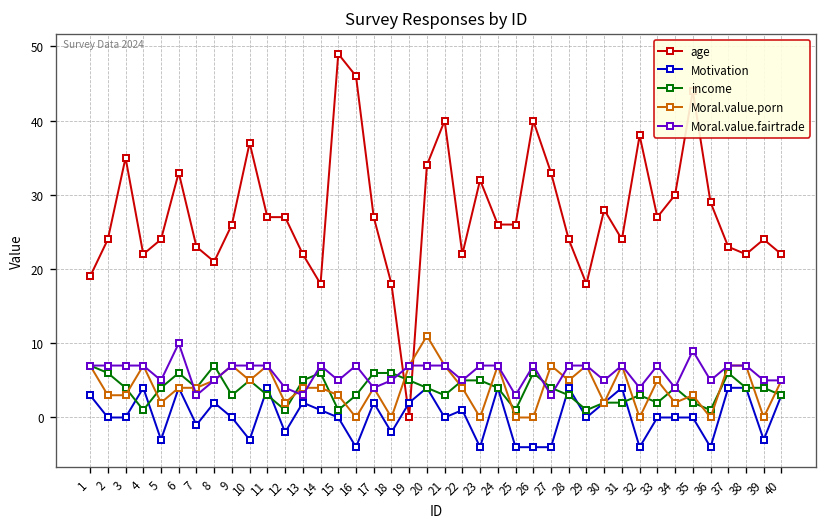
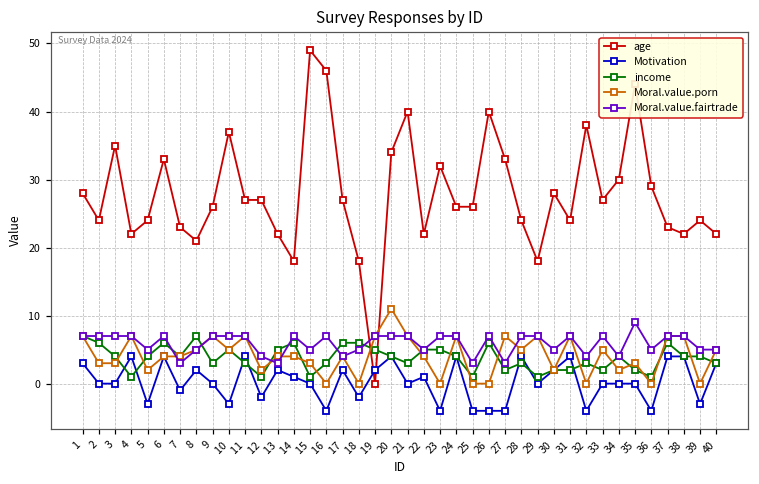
  {
    "age": {
-     "1": 19,
+     "1": 28,
      "2": 24,
      "3": 35,
      "4": 22,
      "5": 24,
      "6": 33,
      "7": 23,
      "8": 21,
      "9": 26,
      "10": 37,
      "11": 27,
      "12": 27,
      "13": 22,
      "14": 18,
      "15": 49,
      "16": 46,
      "17": 27,
      "18": 18,
      "19": 0,
      "20": 34,
      "21": 40,
      "22": 22,
      "23": 32,
      "24": 26,
      "25": 26,
      "26": 40,
      "27": 33,
      "28": 24,
      "29": 18,
      "30": 28,
      "31": 24,
      "32": 38,
      "33": 27,
      "34": 30,
      "36": 29,
      "37": 23,
      "38": 22,
      "39": 24,
      "40": 22
    },
    "Motivation": {
      "1": 3,
      "2": 0,
      "3": 0,
      "4": 4,
      "5": -3,
      "7": -1,
      "8": 2,
      "9": 0,
      "10": -3,
      "11": 4,
      "12": -2,
      "13": 2,
      "14": 1,
      "15": 0,
      "16": -4,
      "17": 2,
      "18": -2,
      "19": 2,
      "21": 0,
      "22": 1,
      "23": -4,
      "25": -4,
      "26": -4,
      "27": -4,
      "28": 4,
      "29": 0,
      "31": 4,
      "32": -4,
      "33": 0,
      "34": 0,
      "35": 0,
      "36": -4,
      "37": 4,
      "39": -3
    },
    "income": {
      "2": 6,
      "3": 4,
      "4": 1,
      "5": 4,
      "6": 6,
      "8": 7,
      "9": 3,
      "11": 3,
      "12": 1,
      "13": 5,
      "14": 6,
      "15": 1,
      "16": 3,
      "17": 6,
      "18": 6,
      "19": 5,
      "21": 3,
      "23": 5,
      "25": 1,
      "26": 6,
-     "27": 4,
+     "27": 2,
      "28": 3,
      "29": 1,
      "31": 2,
      "32": 3,
      "33": 2,
      "35": 2,
      "36": 1,
      "37": 6,
      "39": 4
    },
    "Moral.value.porn": {
      "2": 3,
      "3": 3,
      "5": 2,
      "12": 2,
      "13": 4,
      "14": 4,
      "15": 3,
      "16": 0,
      "18": 0,
      "20": 11,
      "22": 4,
      "23": 0,
      "25": 0,
      "26": 0,
      "27": 7,
      "28": 5,
      "32": 0,
      "33": 5,
      "34": 2,
      "35": 3,
      "36": 0,
      "39": 0
    },
    "Moral.value.fairtrade": {
      "2": 7,
      "3": 7,
      "5": 5,
-     "6": 10,
+     "6": 7,
      "7": 3,
      "10": 7,
      "12": 4,
      "13": 3,
      "14": 7,
      "15": 5,
      "16": 7,
      "18": 5,
      "20": 7,
      "23": 7,
      "25": 3,
      "26": 7,
      "27": 3,
      "28": 7,
      "30": 5,
      "32": 4,
      "33": 7,
      "35": 9,
      "36": 5,
      "39": 5
    }
  }
